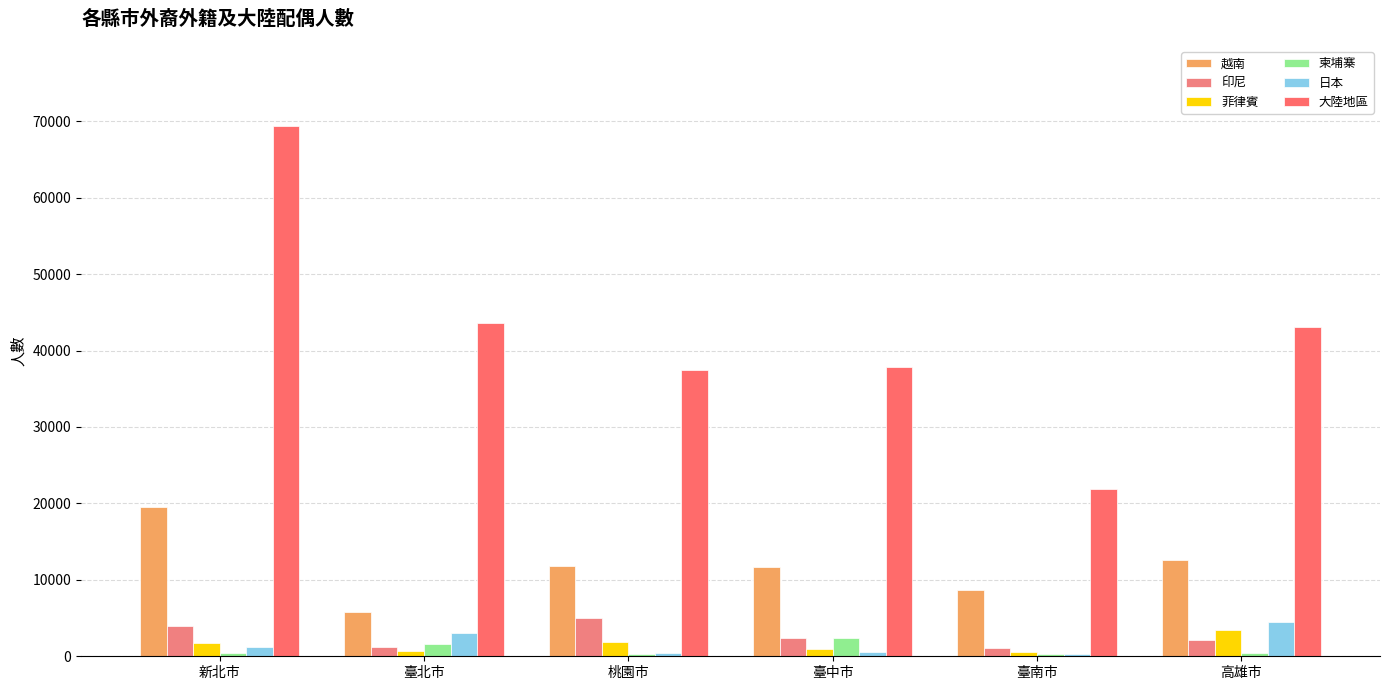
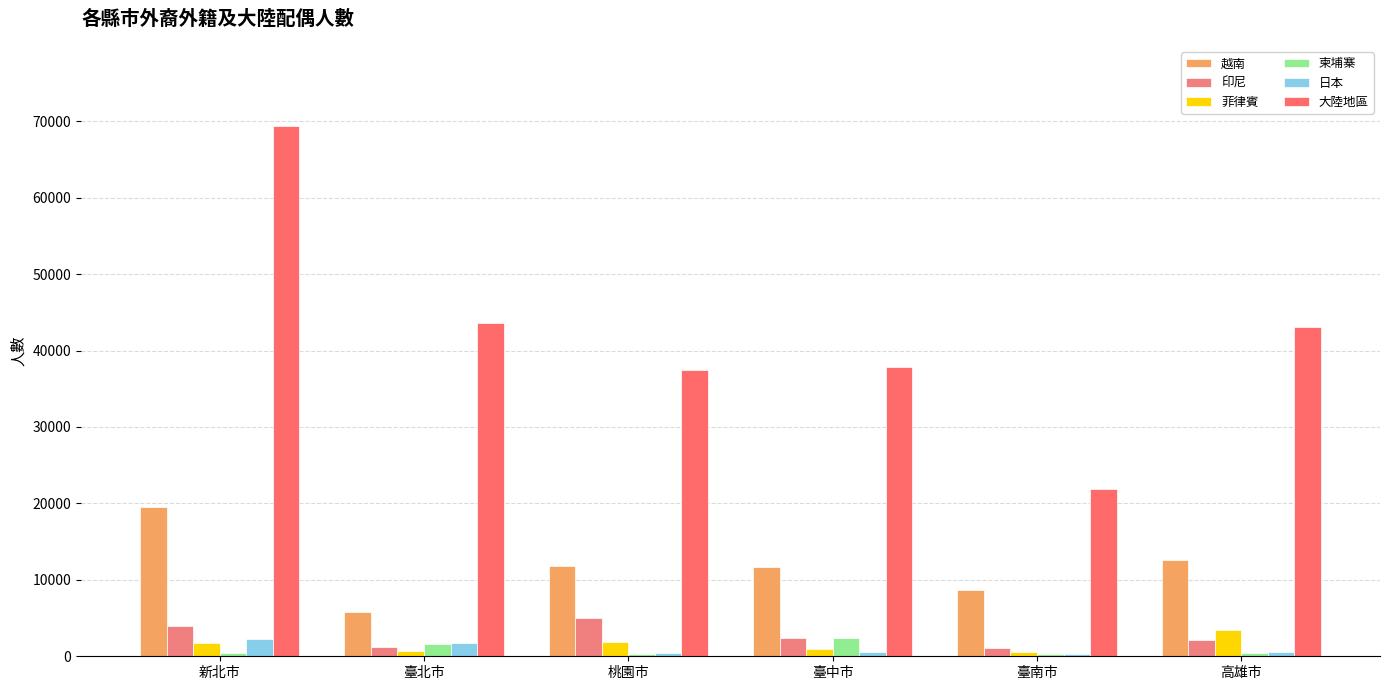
  {
    "菲律賓": {
      "新北市": 2000,
      "臺北市": 1000,
      "桃園市": 2000,
      "臺中市": 1000,
      "臺南市": 1000,
      "高雄市": 3000
    },
    "柬埔寨": {
      "新北市": 0,
      "臺北市": 2000,
      "臺中市": 2000,
      "臺南市": 0,
      "高雄市": 0
    },
    "日本": {
-     "新北市": 1000,
-     "臺北市": 3000,
+     "新北市": 2000,
+     "臺北市": 2000,
      "桃園市": 0,
      "臺中市": 1000,
-     "高雄市": 5000
+     "高雄市": 1000
    }
  }
